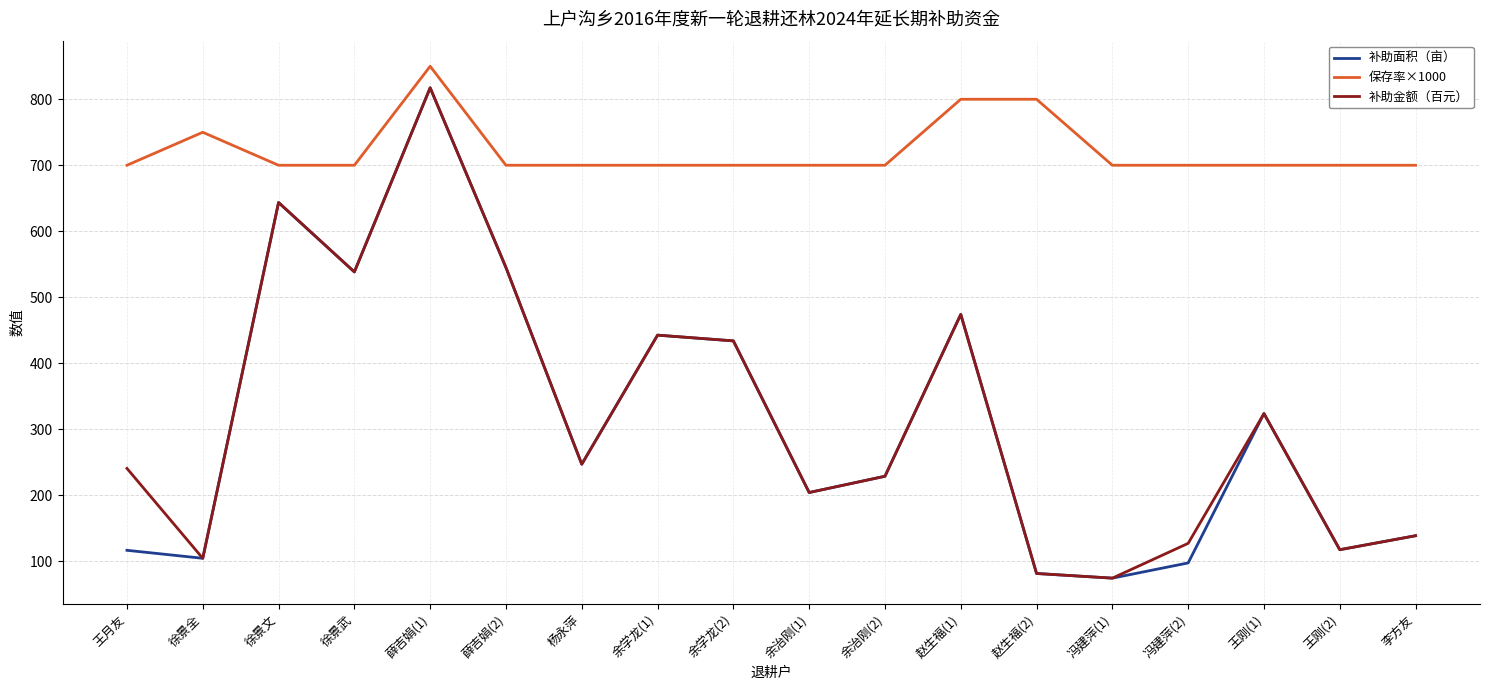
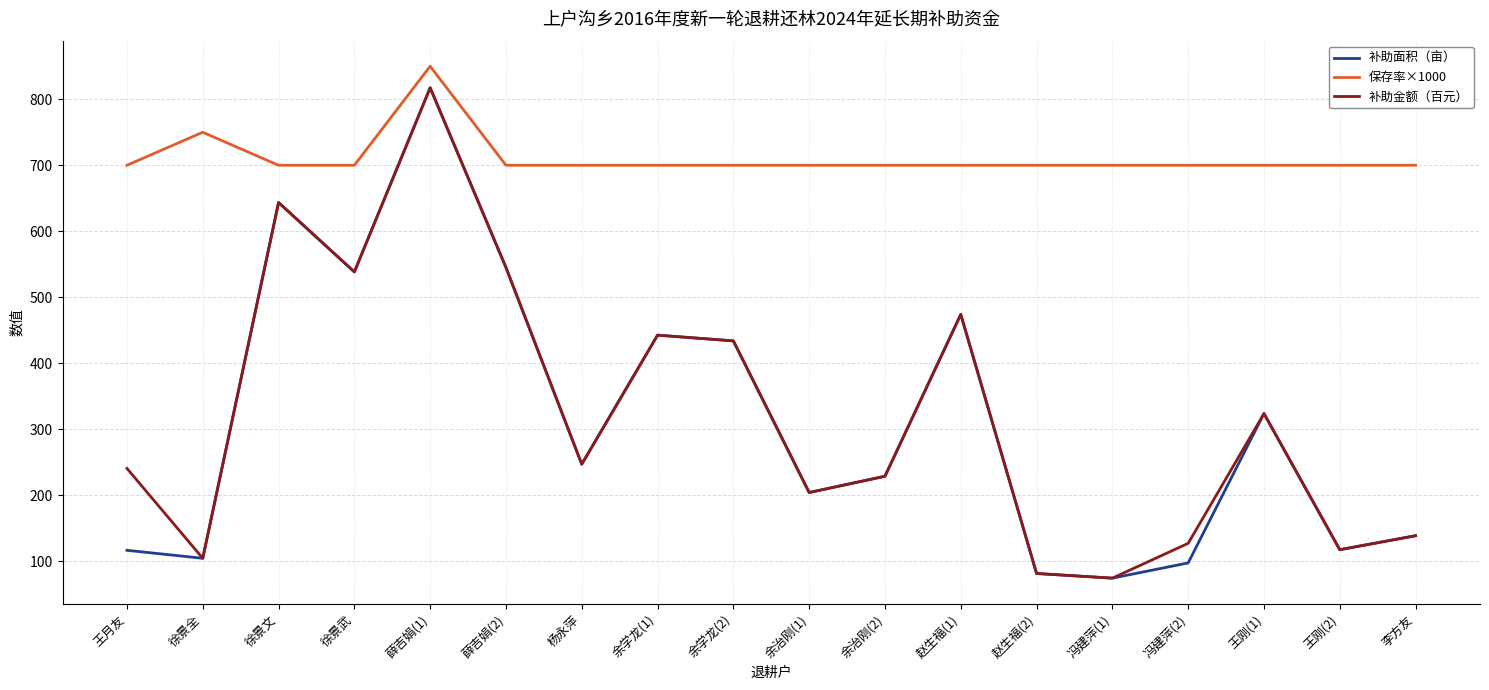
  {
    "补助面积（亩）": {
      "王月友": 120,
      "冯建萍(2)": 100
    },
    "保存率×1000": {
      "王月友": 700,
      "徐景全": 750,
      "徐景文": 700,
      "徐景武": 700,
      "薛吉娟(1)": 850,
      "薛吉娟(2)": 700,
      "杨永萍": 700,
      "余学龙(1)": 700,
      "余学龙(2)": 700,
      "余治刚(1)": 700,
      "余治刚(2)": 700,
-     "赵生福(1)": 800,
-     "赵生福(2)": 800,
+     "赵生福(1)": 700,
+     "赵生福(2)": 700,
      "冯建萍(1)": 700,
      "冯建萍(2)": 700,
      "王刚(1)": 700,
      "王刚(2)": 700,
      "李方友": 700
    },
    "补助金额（百元）": {
      "王月友": 240,
      "冯建萍(2)": 130
    }
  }
